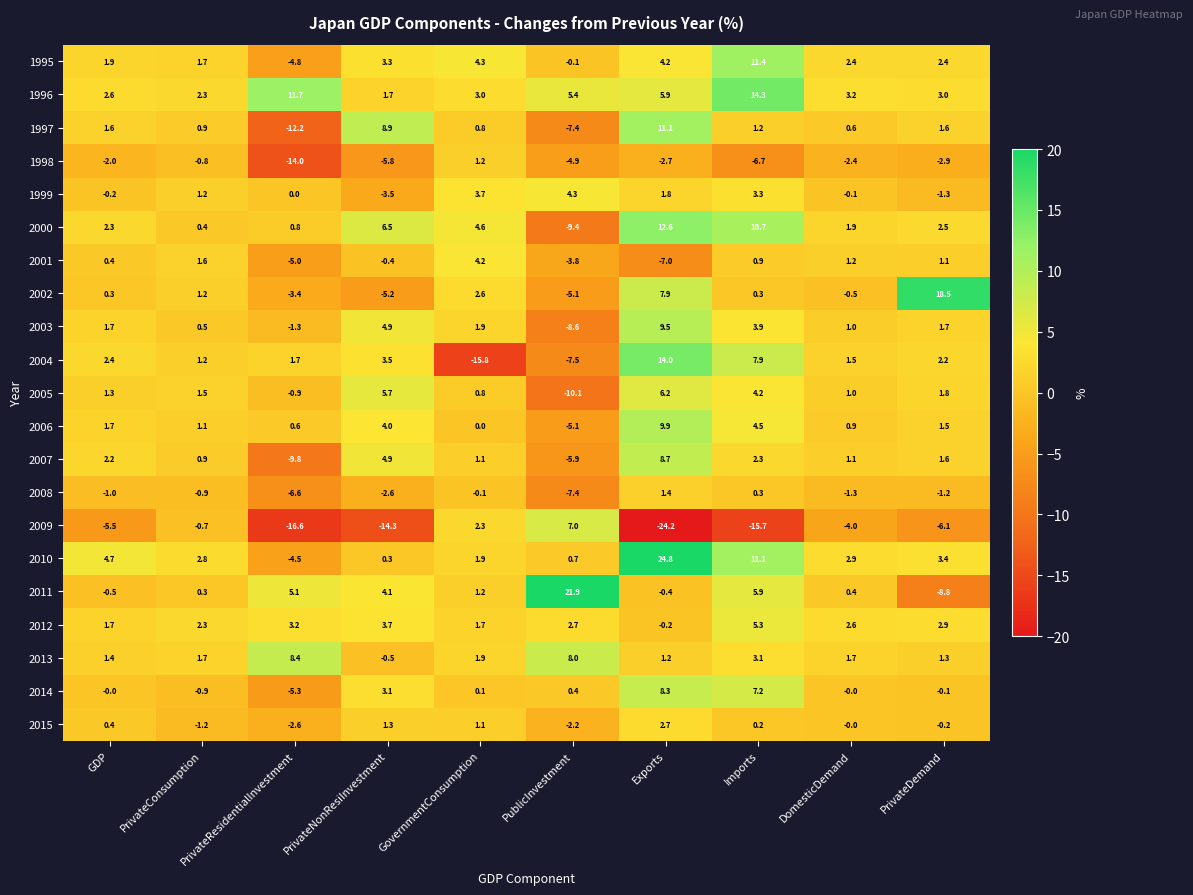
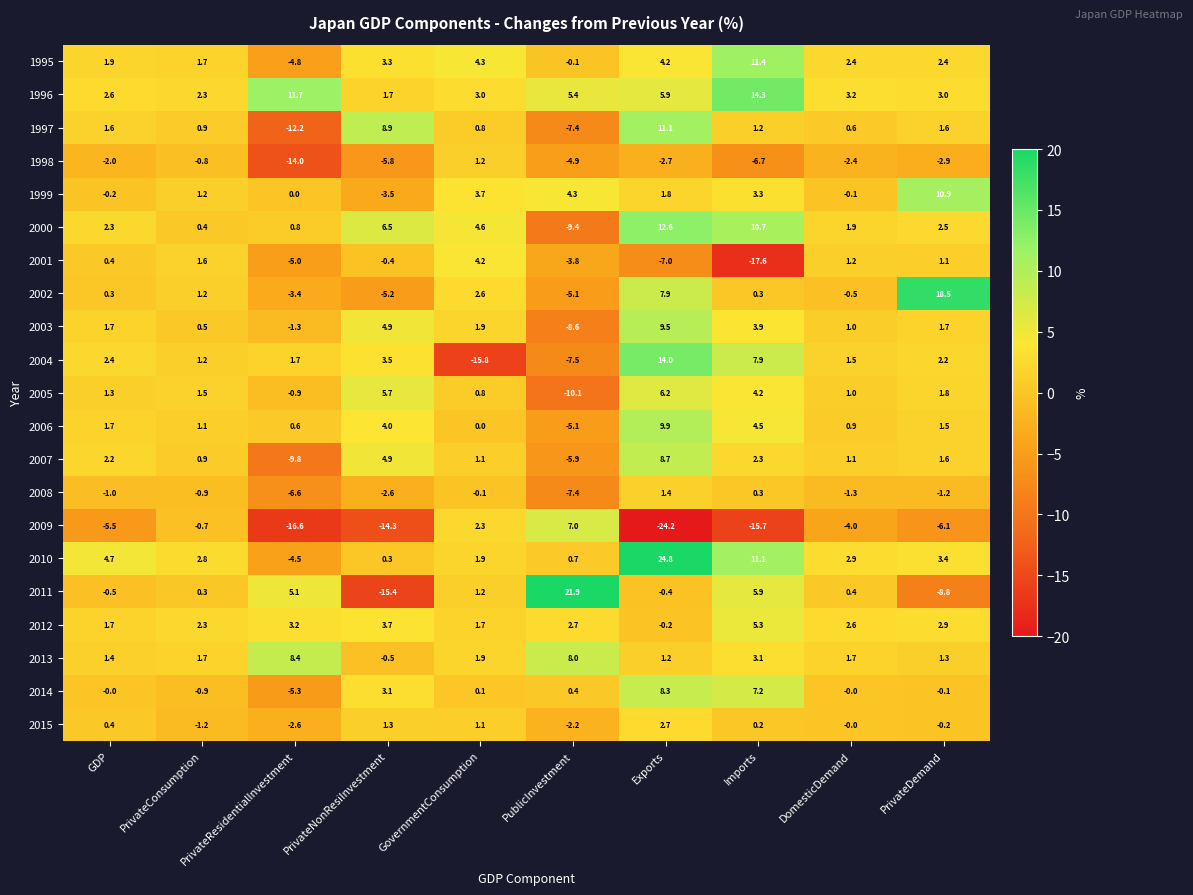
  {
    "1999": {
      "GDP": -0.2,
      "PrivateConsumption": 1.2,
      "PrivateResidentialInvestment": 0.0,
      "PrivateNonResiInvestment": -3.5,
      "GovernmentConsumption": 3.7,
      "PublicInvestment": 4.3,
      "Exports": 1.8,
      "Imports": 3.3,
      "DomesticDemand": -0.1,
-     "PrivateDemand": -1.3
+     "PrivateDemand": 10.9
    },
    "2001": {
      "GDP": 0.4,
      "PrivateConsumption": 1.6,
      "PrivateResidentialInvestment": -5.0,
      "PrivateNonResiInvestment": -0.4,
      "GovernmentConsumption": 4.2,
      "PublicInvestment": -3.8,
      "Exports": -7.0,
-     "Imports": 0.9,
+     "Imports": -17.6,
      "DomesticDemand": 1.2,
      "PrivateDemand": 1.1
    },
    "2011": {
      "GDP": -0.5,
      "PrivateConsumption": 0.3,
      "PrivateResidentialInvestment": 5.1,
-     "PrivateNonResiInvestment": 4.1,
+     "PrivateNonResiInvestment": -15.4,
      "GovernmentConsumption": 1.2,
      "PublicInvestment": 21.9,
      "Exports": -0.4,
      "Imports": 5.9,
      "DomesticDemand": 0.4,
      "PrivateDemand": -8.8
    }
  }
